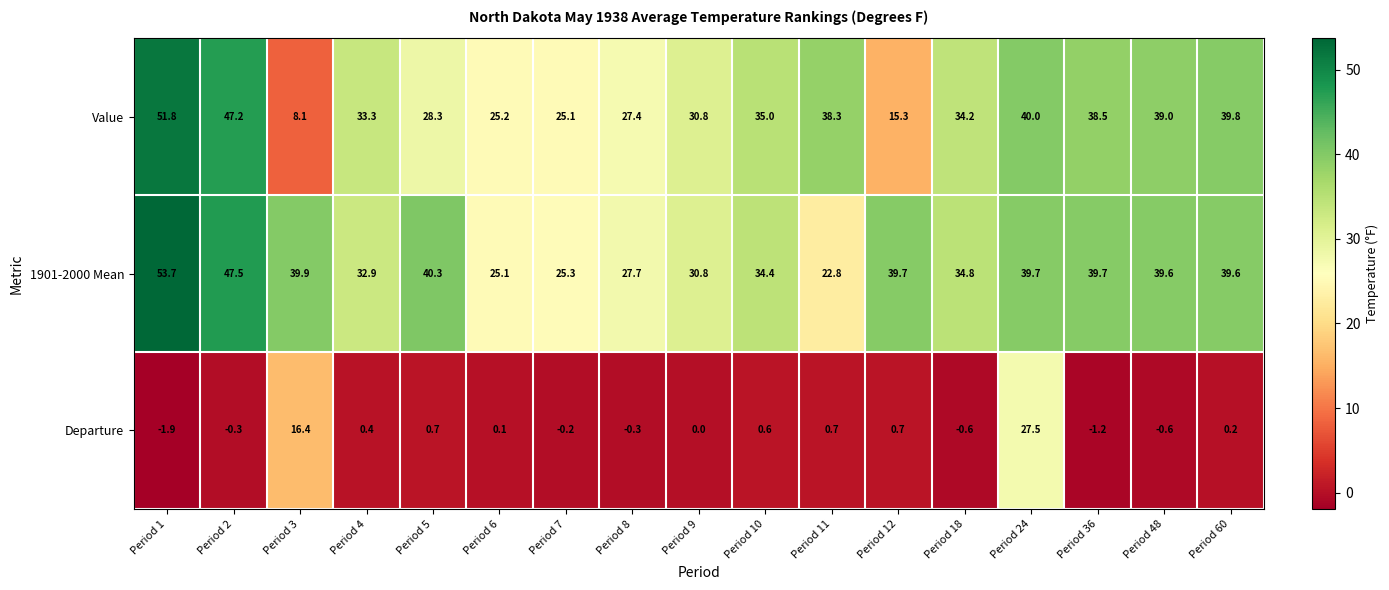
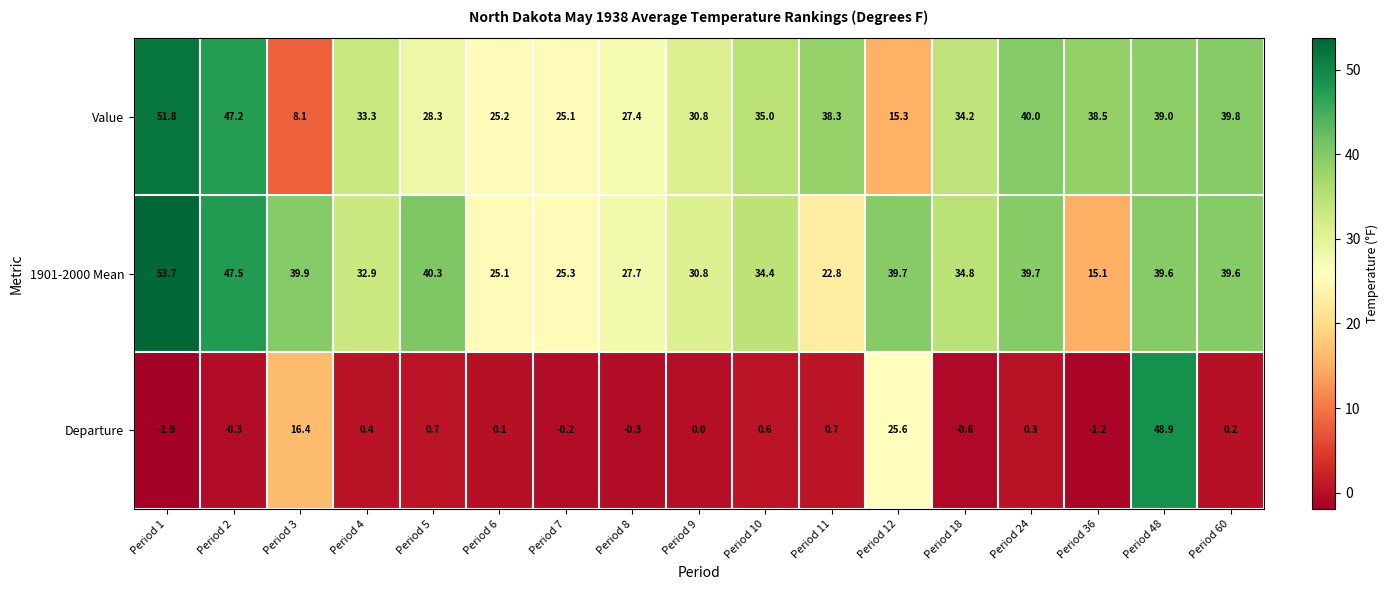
  {
    "Value": {
      "Period 1": 51.8,
      "Period 2": 47.2,
      "Period 3": 8.1,
      "Period 4": 33.3,
      "Period 5": 28.3,
      "Period 6": 25.2,
      "Period 7": 25.1,
      "Period 8": 27.4,
      "Period 9": 30.8,
      "Period 10": 35.0,
      "Period 11": 38.3,
      "Period 12": 15.3,
      "Period 18": 34.2,
      "Period 24": 40.0,
      "Period 36": 38.5,
      "Period 48": 39.0,
      "Period 60": 39.8
    },
    "1901-2000 Mean": {
      "Period 1": 53.7,
      "Period 2": 47.5,
      "Period 3": 39.9,
      "Period 4": 32.9,
      "Period 5": 40.3,
      "Period 6": 25.1,
      "Period 7": 25.3,
      "Period 8": 27.7,
      "Period 9": 30.8,
      "Period 10": 34.4,
      "Period 11": 22.8,
      "Period 12": 39.7,
      "Period 18": 34.8,
      "Period 24": 39.7,
-     "Period 36": 39.7,
+     "Period 36": 15.1,
      "Period 48": 39.6,
      "Period 60": 39.6
    },
    "Departure": {
      "Period 1": -1.9,
      "Period 2": -0.3,
      "Period 3": 16.4,
      "Period 4": 0.4,
      "Period 5": 0.7,
      "Period 6": 0.1,
      "Period 7": -0.2,
      "Period 8": -0.3,
      "Period 9": 0.0,
      "Period 10": 0.6,
      "Period 11": 0.7,
-     "Period 12": 0.7,
+     "Period 12": 25.6,
      "Period 18": -0.6,
-     "Period 24": 27.5,
+     "Period 24": 0.3,
      "Period 36": -1.2,
-     "Period 48": -0.6,
+     "Period 48": 48.9,
      "Period 60": 0.2
    }
  }
